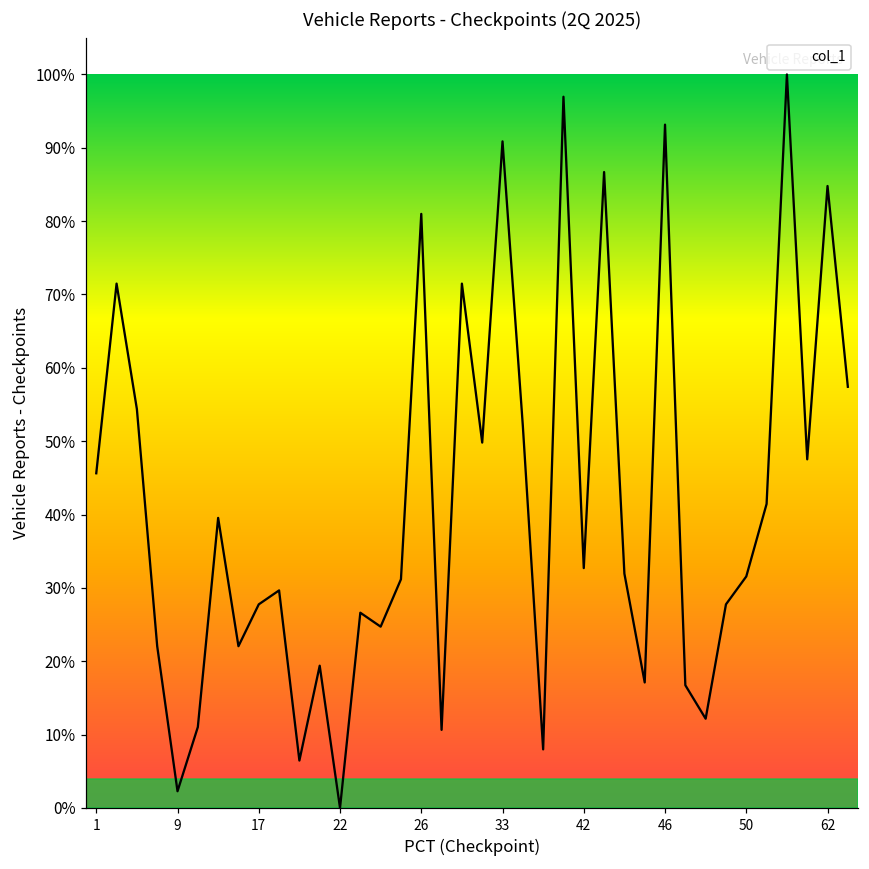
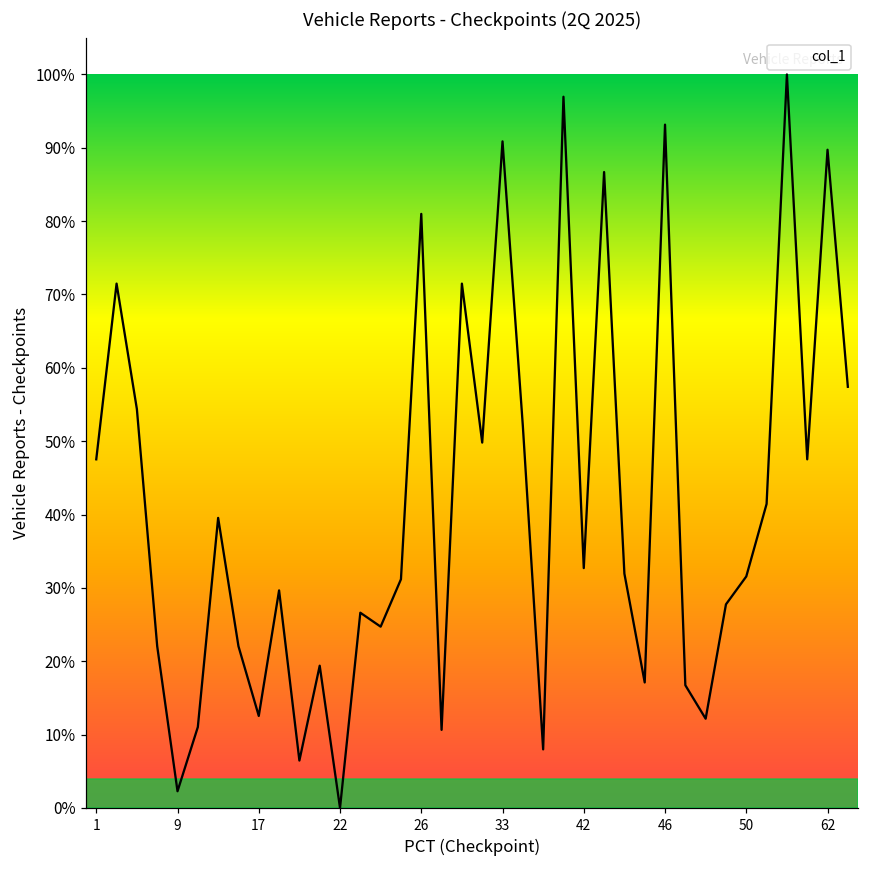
  {
-   "1": "46%",
-   "17": "28%",
+   "1": "48%",
+   "17": "13%",
    "26": "81%",
    "33": "91%",
    "42": "33%",
    "46": "93%",
    "50": "32%",
-   "62": "85%"
+   "62": "90%"
  }
